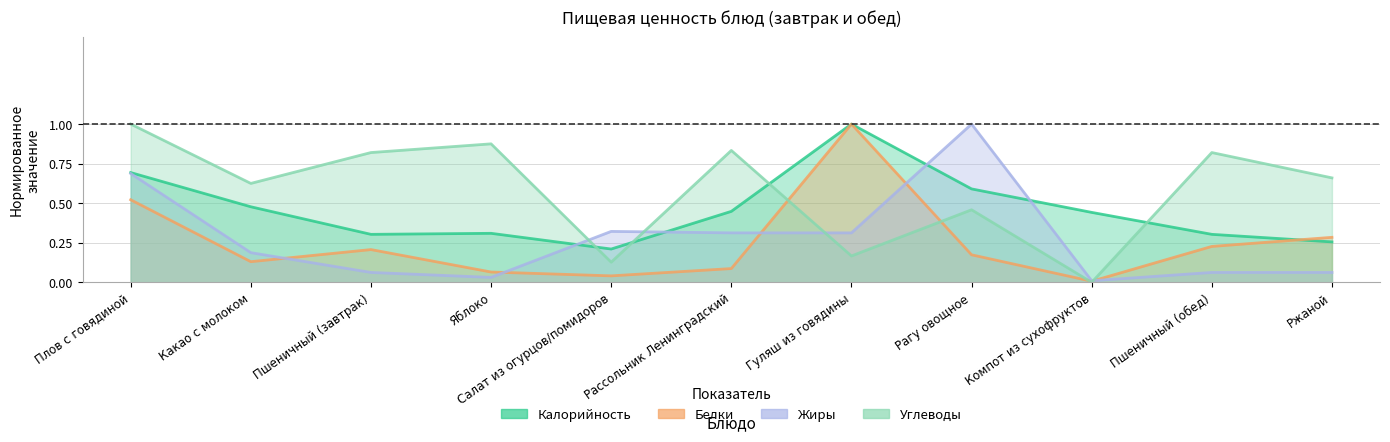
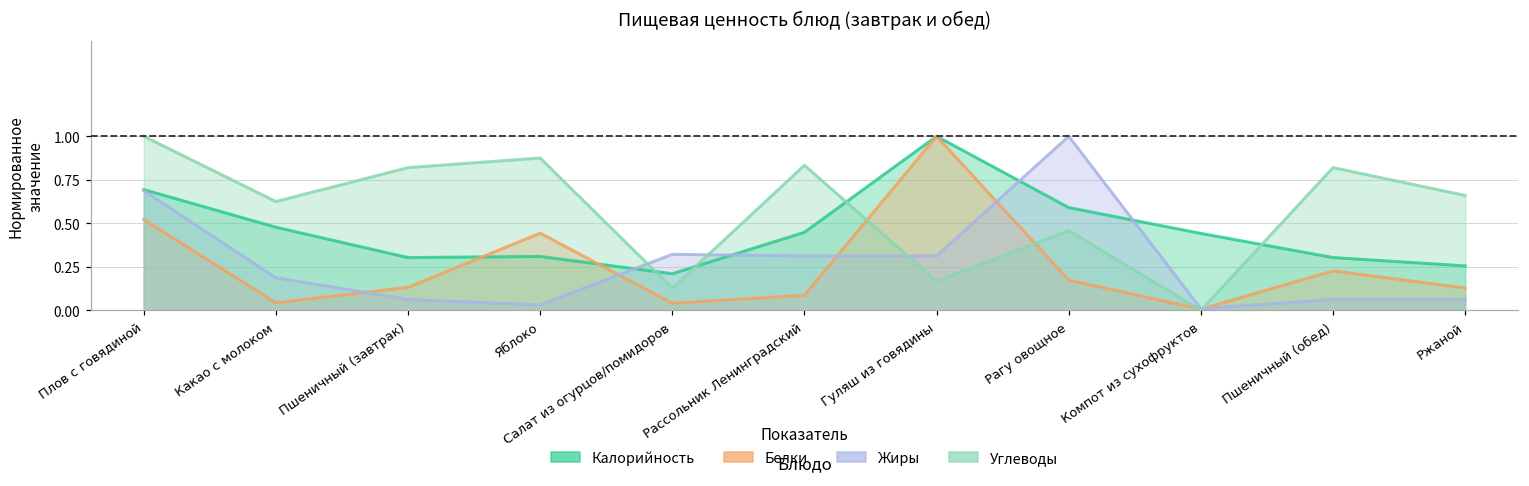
  {
    "Белки": {
      "Плов с говядиной": 0.52,
-     "Какао с молоком": 0.13,
-     "Пшеничный (завтрак)": 0.21,
-     "Яблоко": 0.07,
+     "Какао с молоком": 0.04,
+     "Пшеничный (завтрак)": 0.13,
+     "Яблоко": 0.44,
      "Салат из огурцов/помидоров": 0.04,
      "Рассольник Ленинградский": 0.09,
      "Рагу овощное": 0.17,
      "Пшеничный (обед)": 0.23,
-     "Ржаной": 0.28
+     "Ржаной": 0.13
    }
  }
